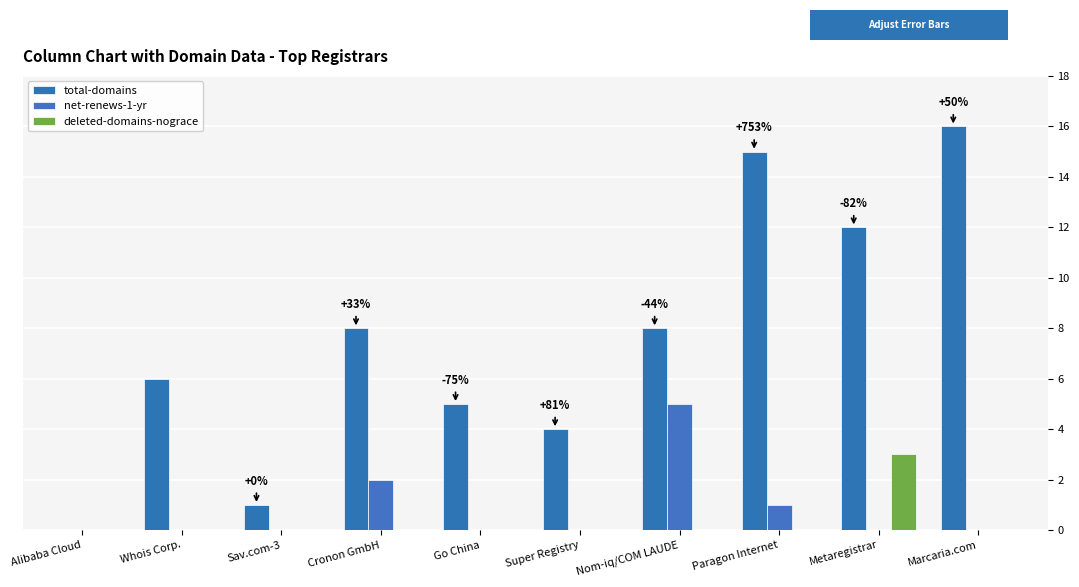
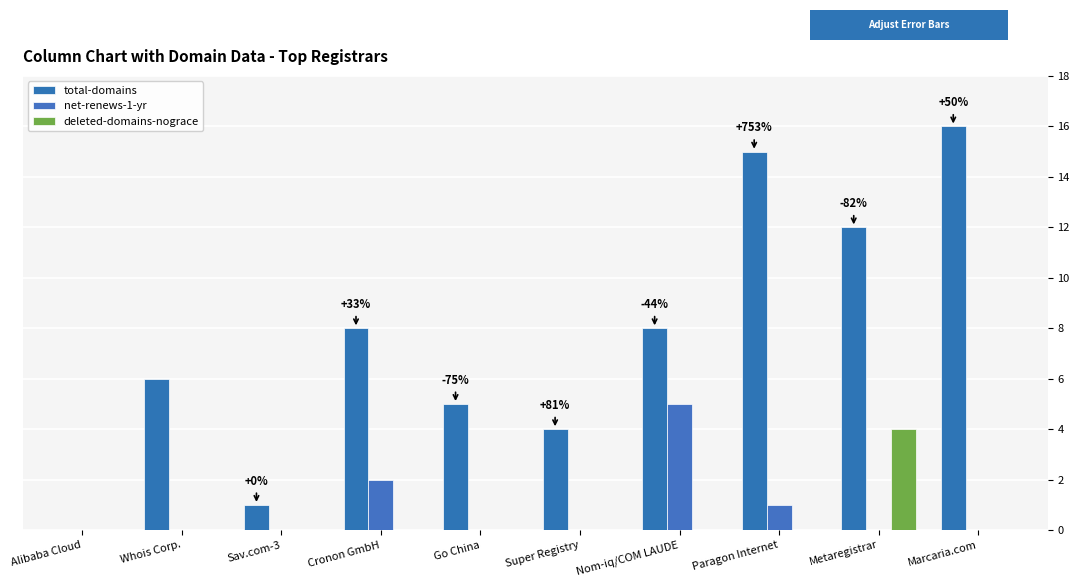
  {
    "deleted-domains-nograce": {
      "Alibaba Cloud": 0,
      "Whois Corp.": 0,
      "Sav.com-3": 0,
      "Cronon GmbH": 0,
      "Go China": 0,
      "Super Registry": 0,
      "Nom-iq/COM LAUDE": 0,
      "Paragon Internet": 0,
-     "Metaregistrar": 3,
+     "Metaregistrar": 4,
      "Marcaria.com": 0
    }
  }
